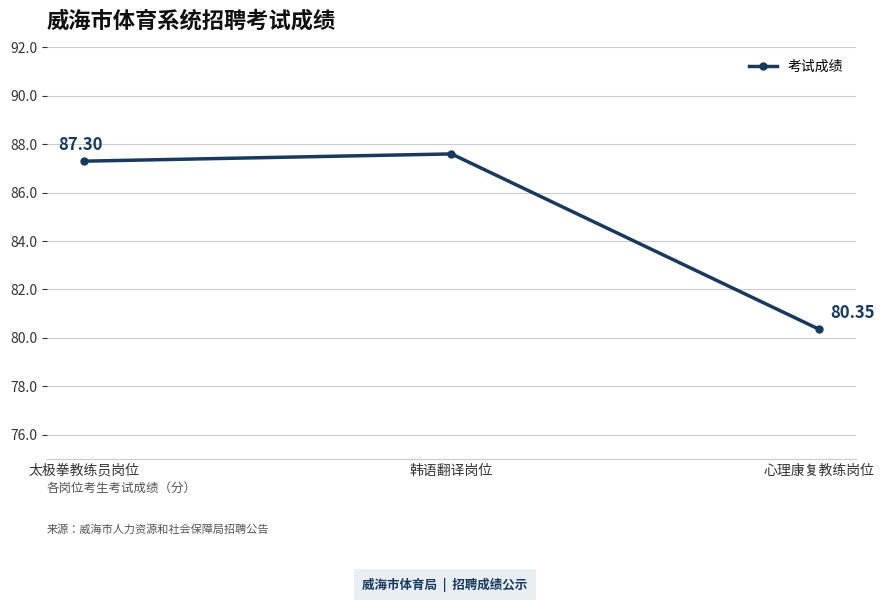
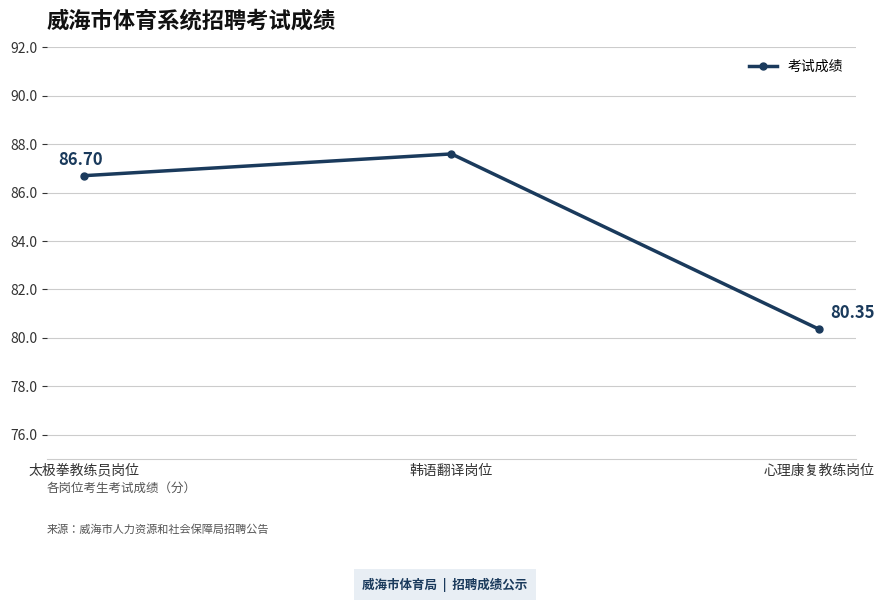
  {
-   "太极拳教练员岗位": 87.30,
+   "太极拳教练员岗位": 86.70,
    "心理康复教练岗位": 80.35
  }
